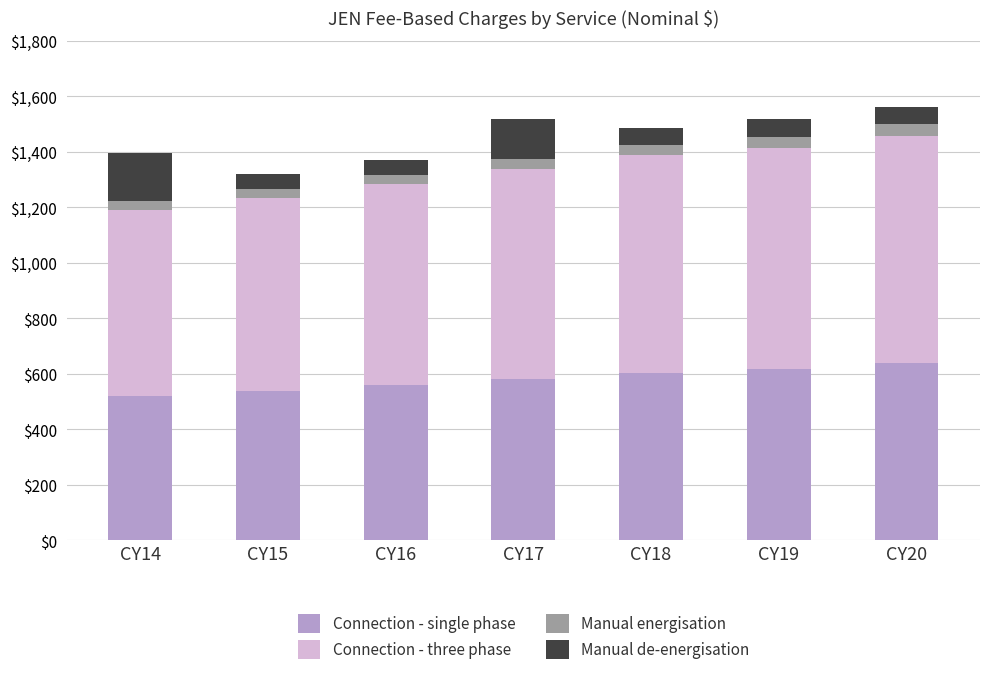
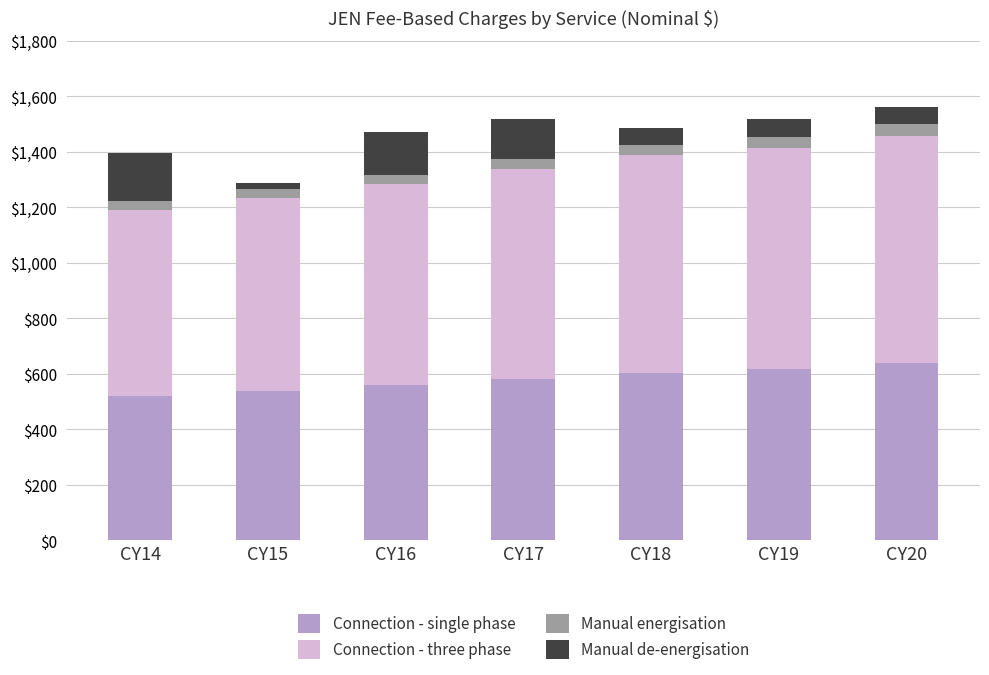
  {
    "Manual de-energisation": {
      "CY14": "$170",
-     "CY15": "$50",
-     "CY16": "$50",
+     "CY15": "$20",
+     "CY16": "$160",
      "CY17": "$140",
      "CY18": "$60",
      "CY19": "$60",
      "CY20": "$60"
    }
  }
